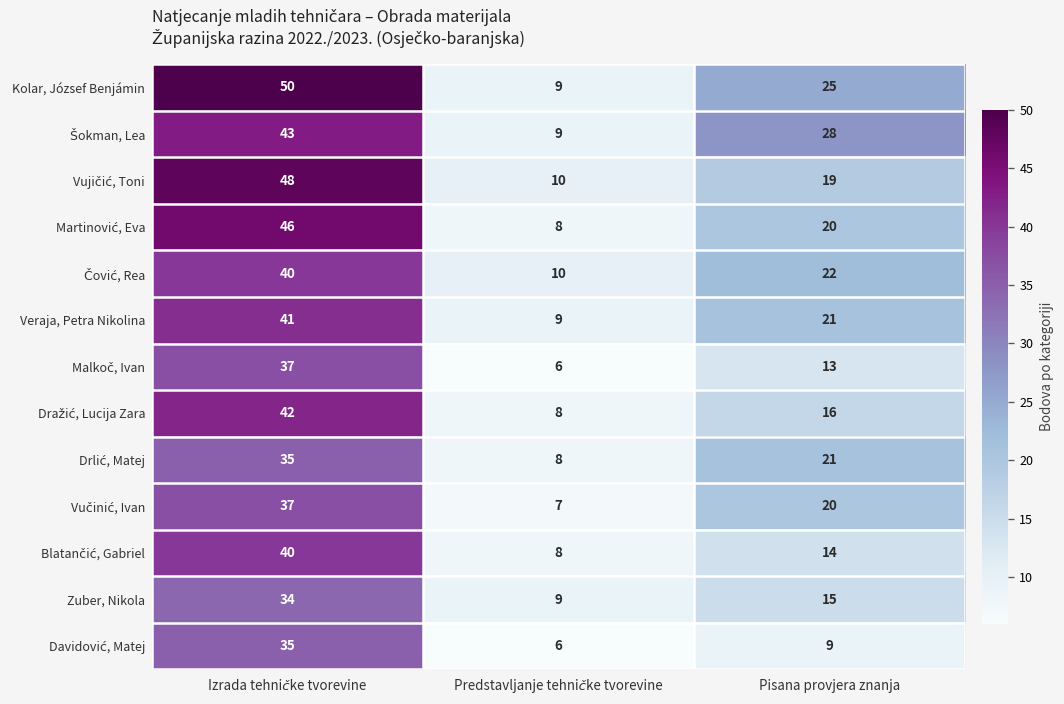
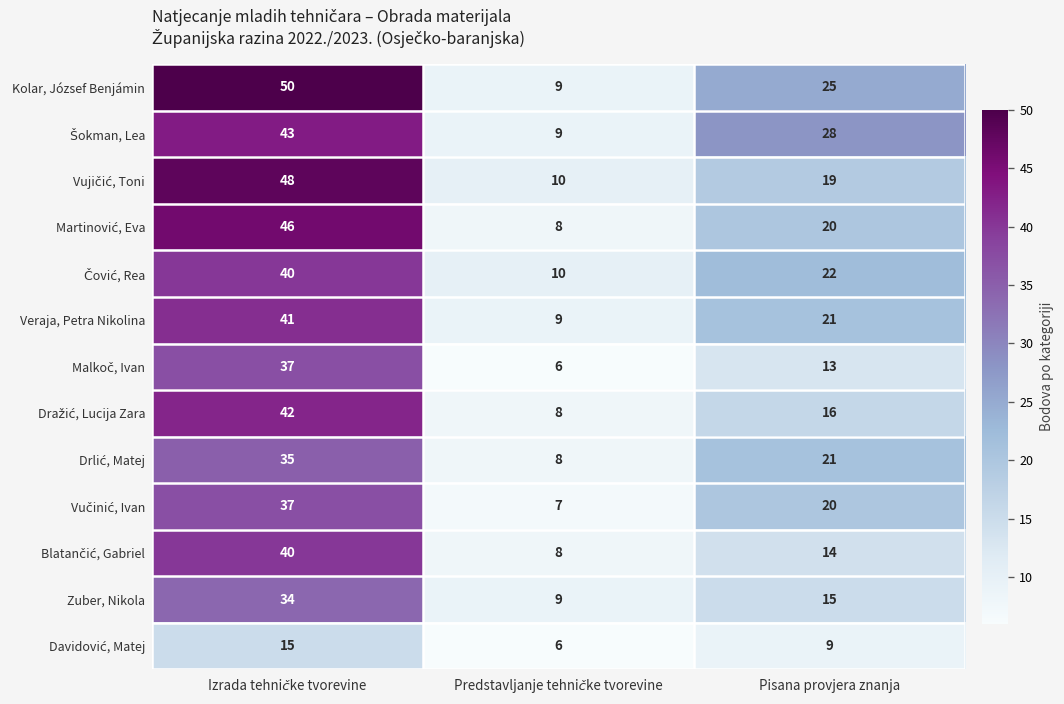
  {
    "Kolar, József Benjámin": {
      "Izrada tehničke tvorevine": 50,
      "Predstavljanje tehničke tvorevine": 9,
      "Pisana provjera znanja": 25
    },
    "Šokman, Lea": {
      "Izrada tehničke tvorevine": 43,
      "Predstavljanje tehničke tvorevine": 9,
      "Pisana provjera znanja": 28
    },
    "Vujičić, Toni": {
      "Izrada tehničke tvorevine": 48,
      "Predstavljanje tehničke tvorevine": 10,
      "Pisana provjera znanja": 19
    },
    "Martinović, Eva": {
      "Izrada tehničke tvorevine": 46,
      "Predstavljanje tehničke tvorevine": 8,
      "Pisana provjera znanja": 20
    },
    "Čović, Rea": {
      "Izrada tehničke tvorevine": 40,
      "Predstavljanje tehničke tvorevine": 10,
      "Pisana provjera znanja": 22
    },
    "Veraja, Petra Nikolina": {
      "Izrada tehničke tvorevine": 41,
      "Predstavljanje tehničke tvorevine": 9,
      "Pisana provjera znanja": 21
    },
    "Malkoč, Ivan": {
      "Izrada tehničke tvorevine": 37,
      "Predstavljanje tehničke tvorevine": 6,
      "Pisana provjera znanja": 13
    },
    "Dražić, Lucija Zara": {
      "Izrada tehničke tvorevine": 42,
      "Predstavljanje tehničke tvorevine": 8,
      "Pisana provjera znanja": 16
    },
    "Drlić, Matej": {
      "Izrada tehničke tvorevine": 35,
      "Predstavljanje tehničke tvorevine": 8,
      "Pisana provjera znanja": 21
    },
    "Vučinić, Ivan": {
      "Izrada tehničke tvorevine": 37,
      "Predstavljanje tehničke tvorevine": 7,
      "Pisana provjera znanja": 20
    },
    "Blatančić, Gabriel": {
      "Izrada tehničke tvorevine": 40,
      "Predstavljanje tehničke tvorevine": 8,
      "Pisana provjera znanja": 14
    },
    "Zuber, Nikola": {
      "Izrada tehničke tvorevine": 34,
      "Predstavljanje tehničke tvorevine": 9,
      "Pisana provjera znanja": 15
    },
    "Davidović, Matej": {
-     "Izrada tehničke tvorevine": 35,
+     "Izrada tehničke tvorevine": 15,
      "Predstavljanje tehničke tvorevine": 6,
      "Pisana provjera znanja": 9
    }
  }
